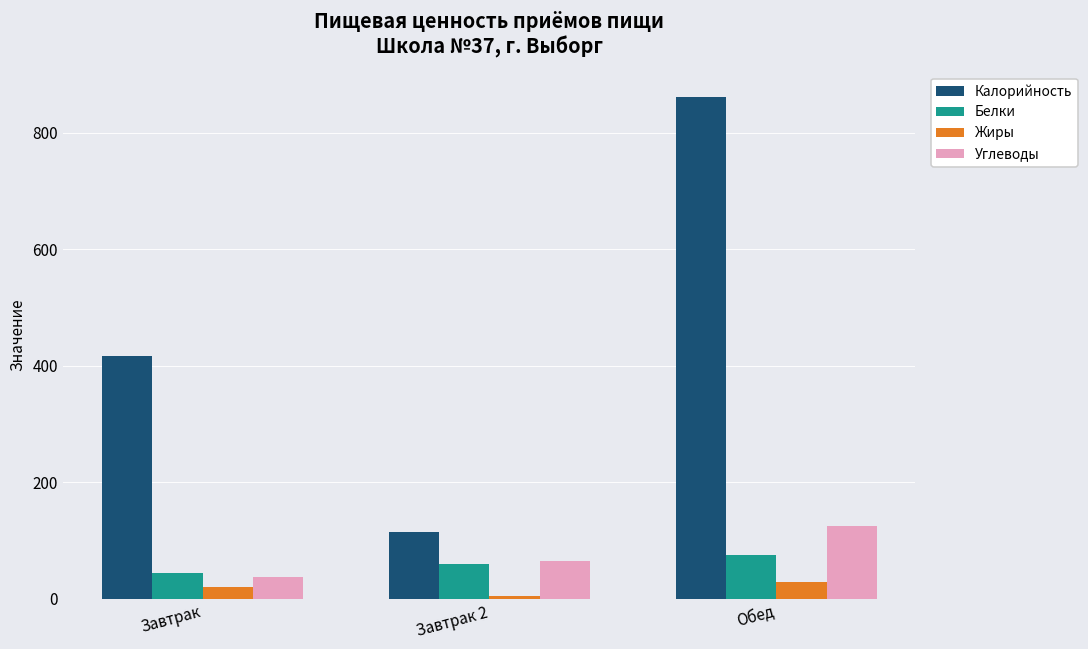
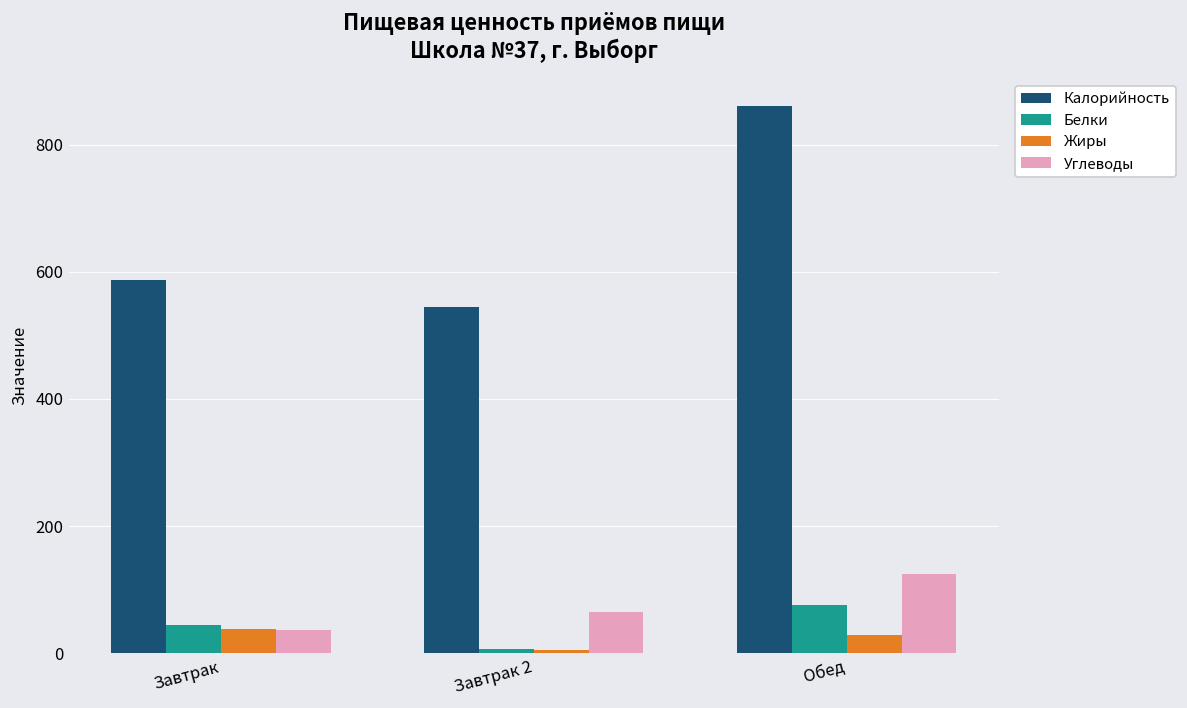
  {
    "Калорийность": {
-     "Завтрак": 420,
-     "Завтрак 2": 110,
+     "Завтрак": 590,
+     "Завтрак 2": 540,
      "Обед": 860
    },
    "Белки": {
      "Завтрак": 40,
-     "Завтрак 2": 60,
+     "Завтрак 2": 10,
      "Обед": 80
    },
    "Жиры": {
-     "Завтрак": 20,
+     "Завтрак": 40,
      "Завтрак 2": 10,
      "Обед": 30
    },
    "Углеводы": {
      "Завтрак": 40,
      "Завтрак 2": 70,
      "Обед": 120
    }
  }
